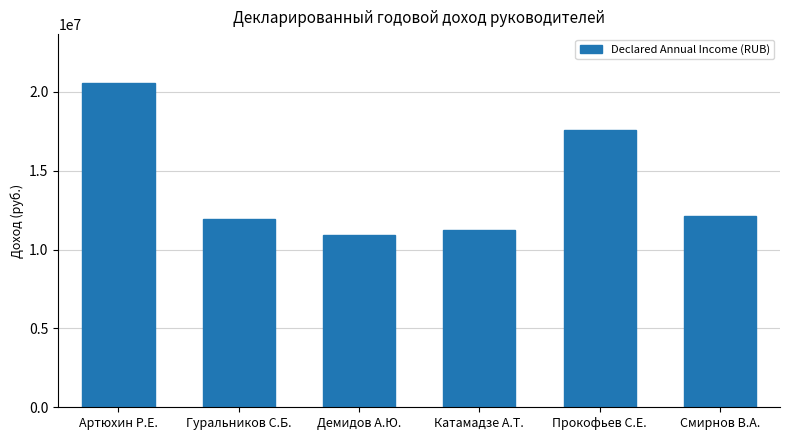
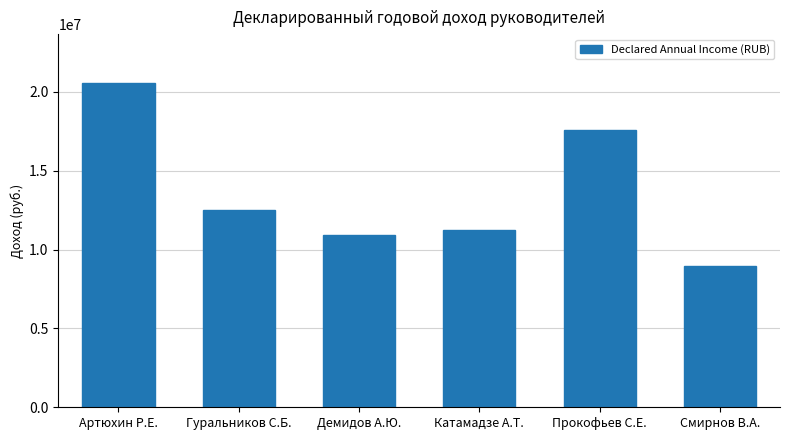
  {
    "Артюхин Р.Е.": 20600000,
-   "Гуральников С.Б.": 12000000,
+   "Гуральников С.Б.": 12500000,
    "Демидов А.Ю.": 10900000,
    "Катамадзе А.Т.": 11300000,
    "Прокофьев С.Е.": 17600000,
-   "Смирнов В.А.": 12200000
+   "Смирнов В.А.": 8900000
  }
